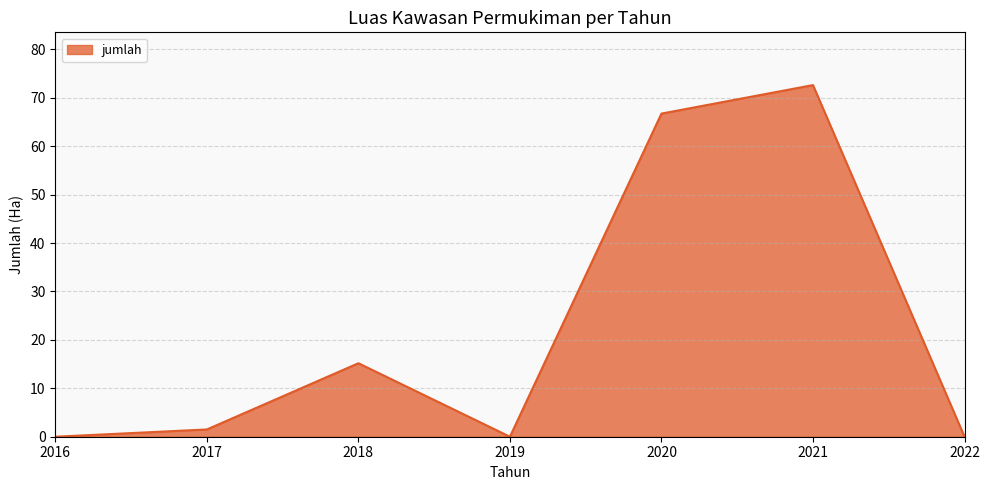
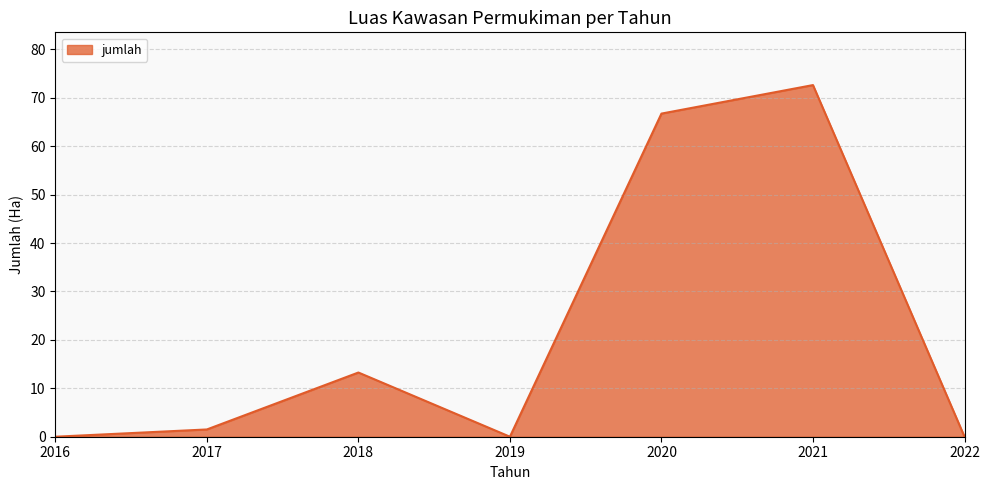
  {
    "2016": 0,
    "2017": 2,
-   "2018": 15,
+   "2018": 13,
    "2019": 0,
    "2020": 67,
    "2021": 73,
    "2022": 0
  }
